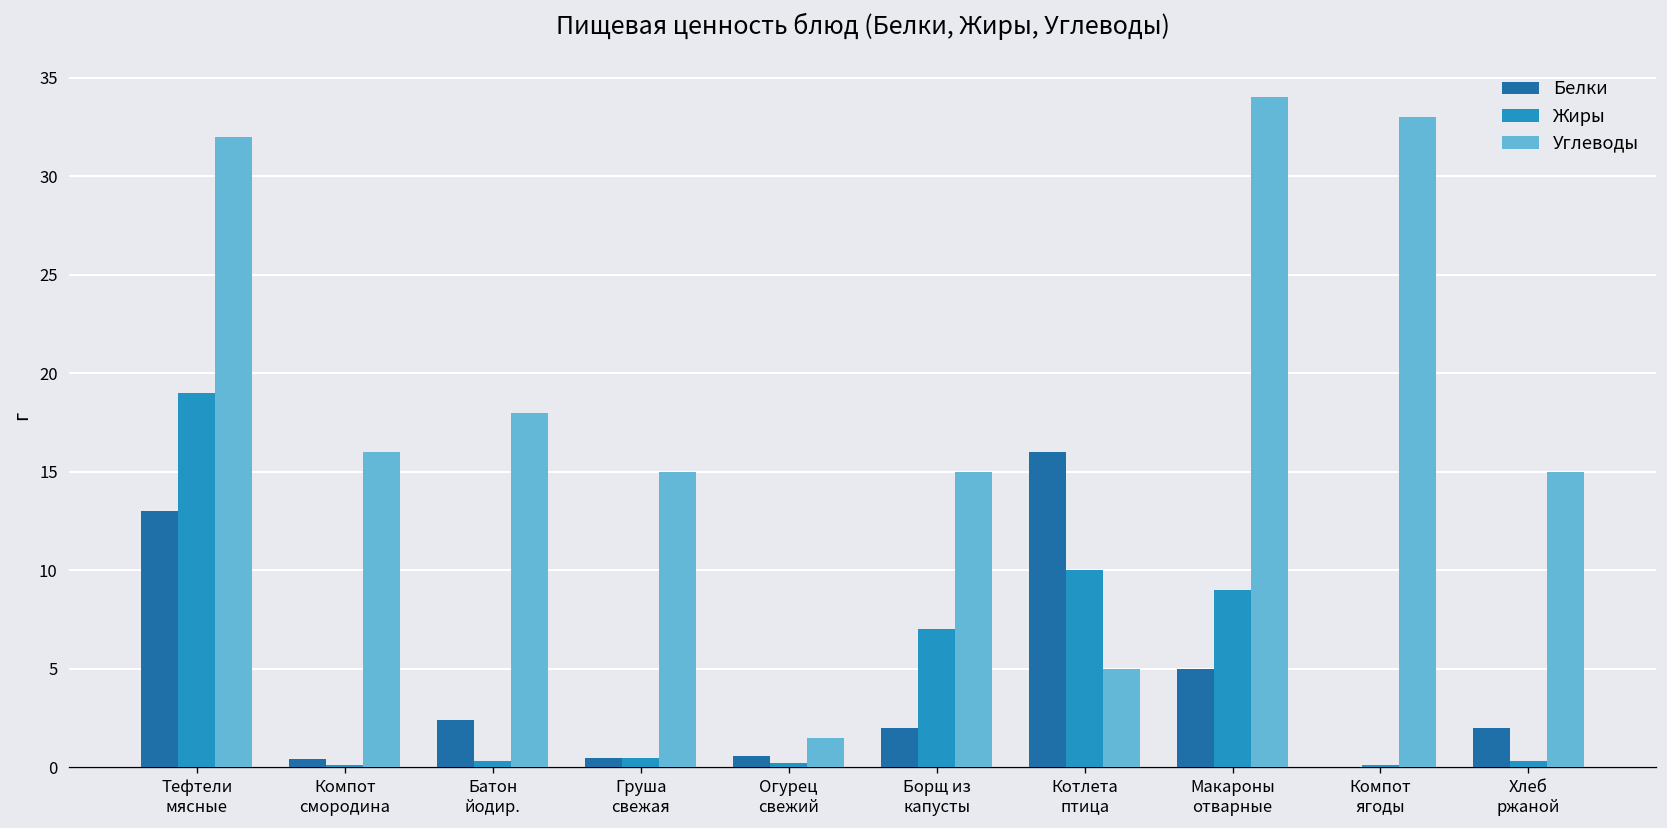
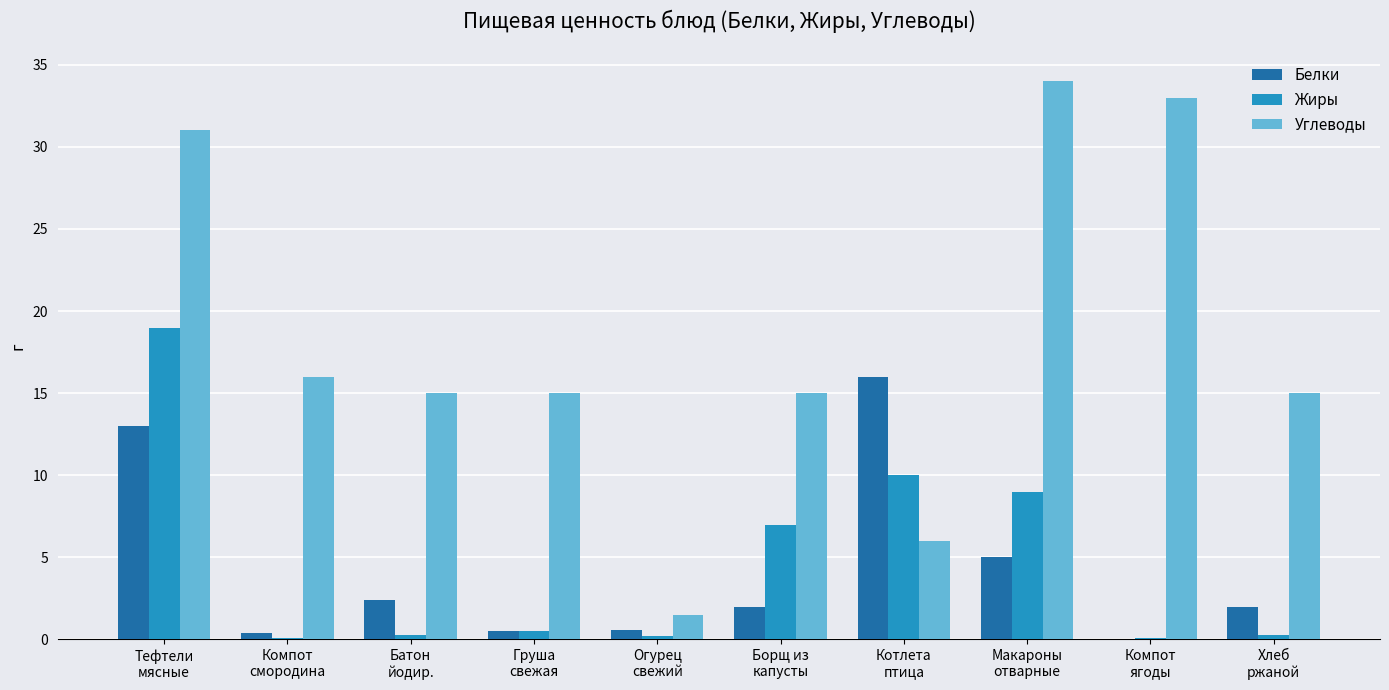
  {
    "Углеводы": {
-     "Тефтели мясные": 32,
+     "Тефтели мясные": 31,
      "Компот смородина": 16,
-     "Батон йодир.": 18,
+     "Батон йодир.": 15,
      "Груша свежая": 15,
      "Огурец свежий": 1.5,
      "Борщ из капусты": 15,
-     "Котлета птица": 5,
+     "Котлета птица": 6,
      "Макароны отварные": 34,
      "Компот ягоды": 33,
      "Хлеб ржаной": 15
    }
  }
